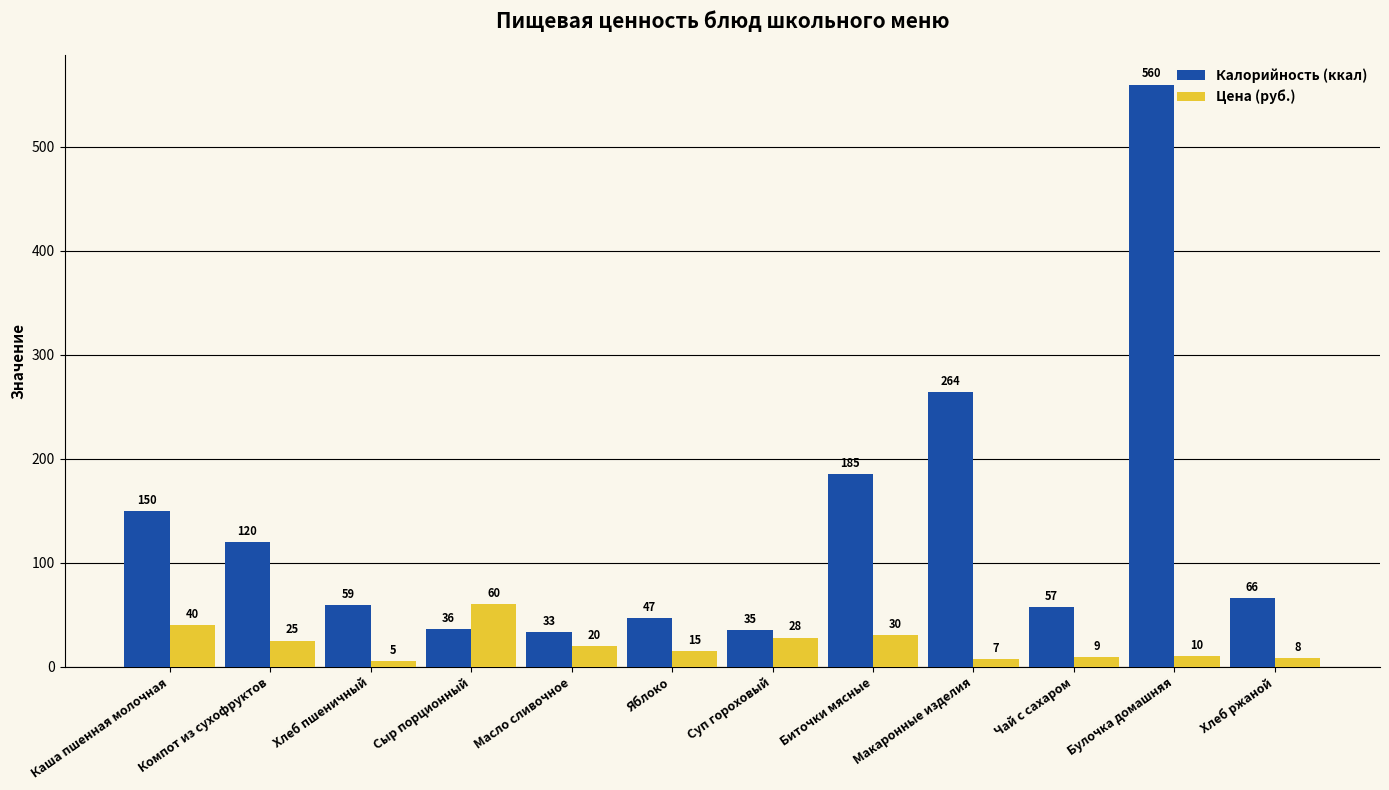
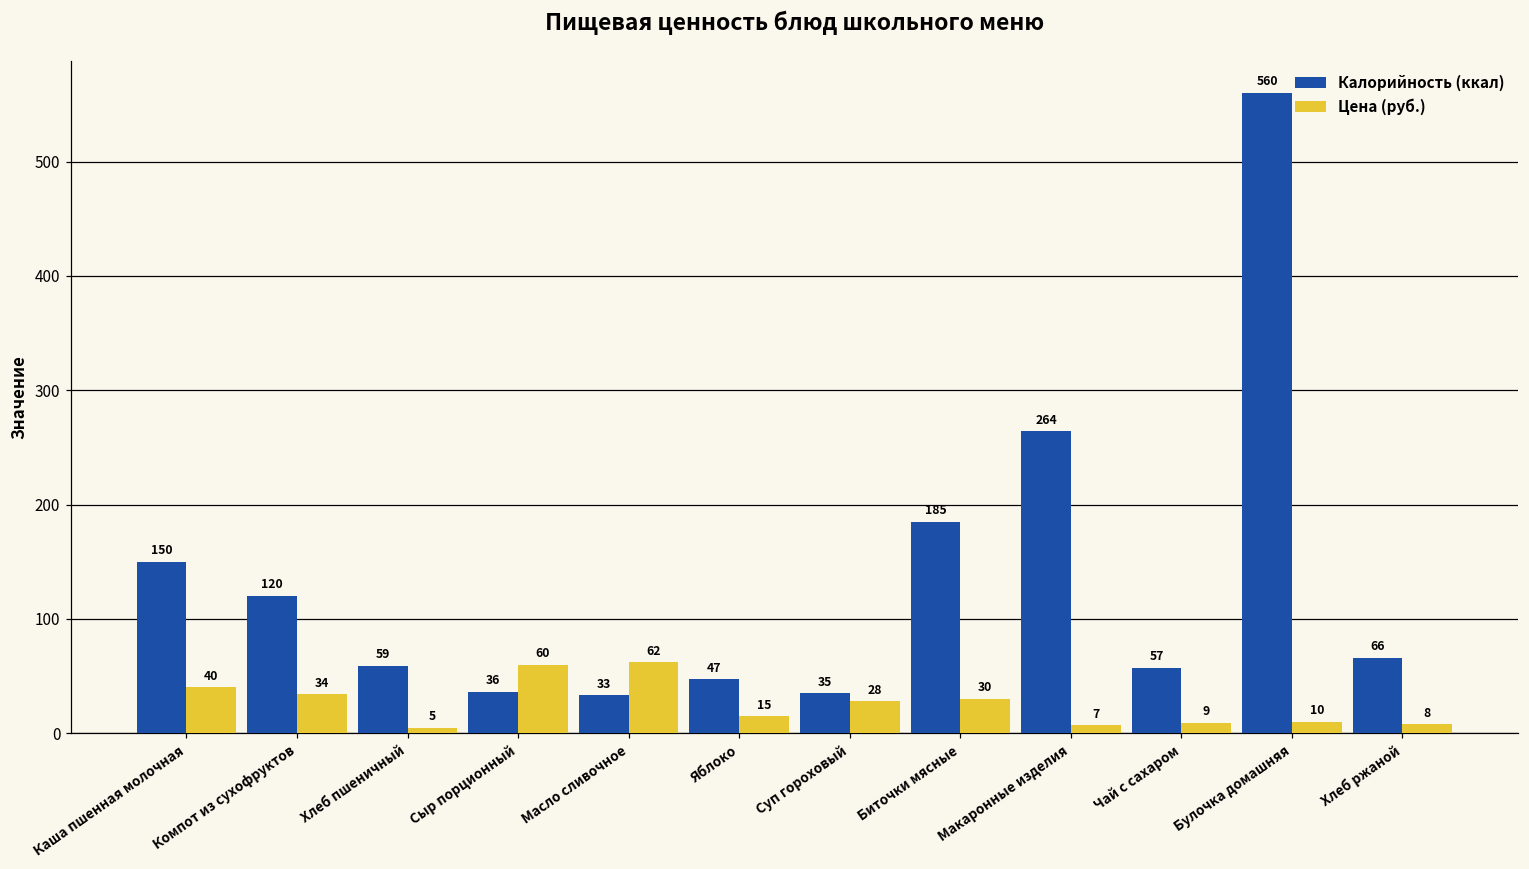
  {
    "Калорийность (ккал)": {
      "Каша пшенная молочная": 150,
      "Компот из сухофруктов": 120,
      "Хлеб пшеничный": 59,
      "Сыр порционный": 36,
      "Масло сливочное": 33,
      "Яблоко": 47,
      "Суп гороховый": 35,
      "Биточки мясные": 185,
      "Макаронные изделия": 264,
      "Чай с сахаром": 57,
      "Булочка домашняя": 560,
      "Хлеб ржаной": 66
    },
    "Цена (руб.)": {
      "Каша пшенная молочная": 40,
-     "Компот из сухофруктов": 25,
+     "Компот из сухофруктов": 34,
      "Хлеб пшеничный": 5,
      "Сыр порционный": 60,
-     "Масло сливочное": 20,
+     "Масло сливочное": 62,
      "Яблоко": 15,
      "Суп гороховый": 28,
      "Биточки мясные": 30,
      "Макаронные изделия": 7,
      "Чай с сахаром": 9,
      "Булочка домашняя": 10,
      "Хлеб ржаной": 8
    }
  }
